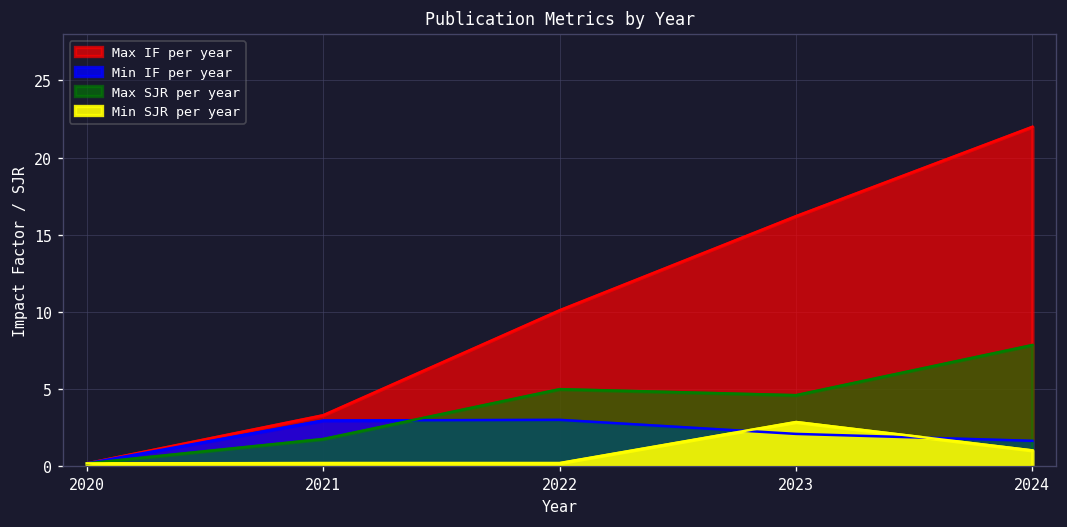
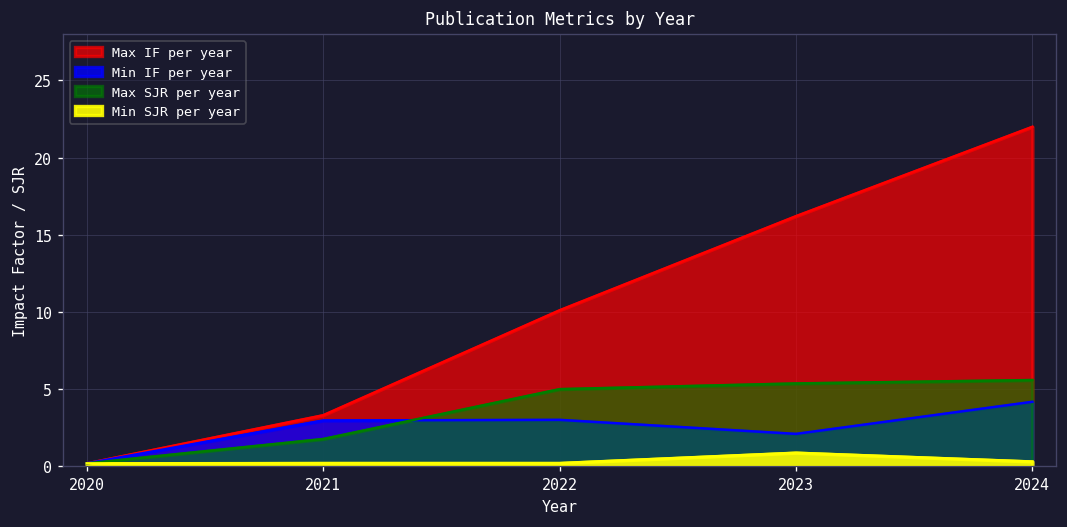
  {
    "Max IF per year": {
      "2021": 3.3,
      "2022": 10.1,
      "2023": 16.2,
      "2024": 22.0
    },
    "Min IF per year": {
      "2021": 3.0,
      "2022": 3.0,
      "2023": 2.1,
-     "2024": 1.7
+     "2024": 4.2
    },
    "Max SJR per year": {
      "2021": 1.8,
      "2022": 5.0,
-     "2023": 4.6,
-     "2024": 7.9
+     "2023": 5.4,
+     "2024": 5.6
    },
    "Min SJR per year": {
      "2021": 0.2,
      "2022": 0.2,
-     "2023": 2.9,
-     "2024": 1.0
+     "2023": 0.9,
+     "2024": 0.3
    }
  }
